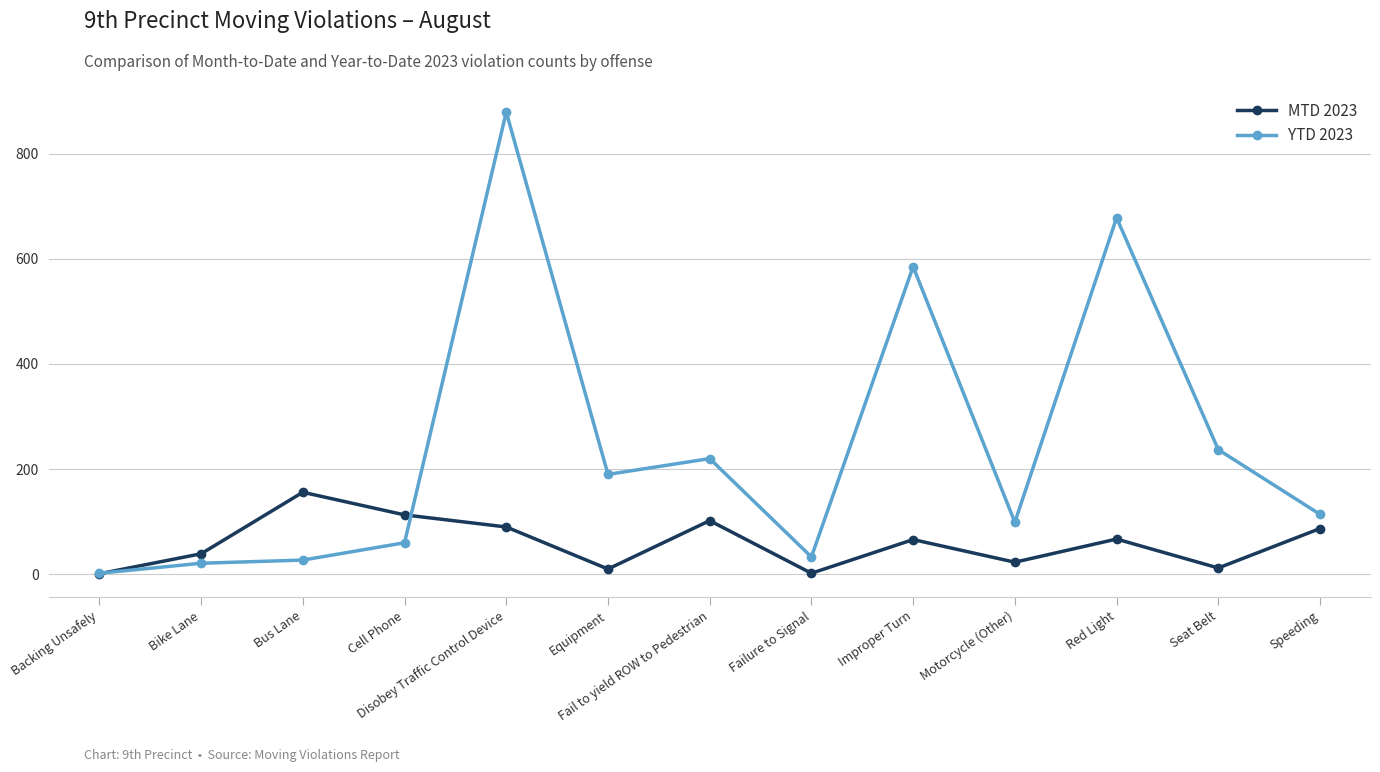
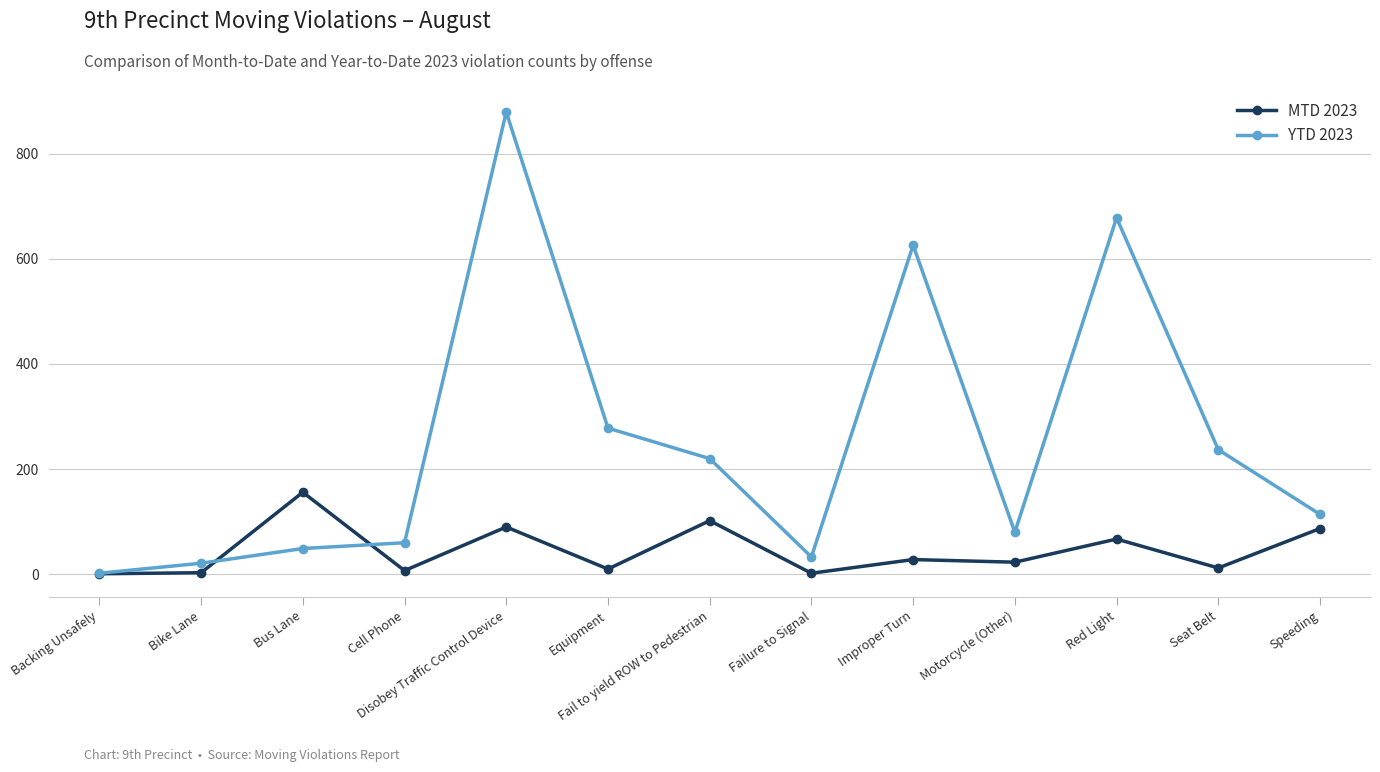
  {
    "MTD 2023": {
-     "Bike Lane": 40,
+     "Bike Lane": 0,
      "Bus Lane": 160,
-     "Cell Phone": 110,
+     "Cell Phone": 10,
      "Disobey Traffic Control Device": 90,
      "Equipment": 10,
      "Fail to yield ROW to Pedestrian": 100,
      "Failure to Signal": 0,
-     "Improper Turn": 70,
+     "Improper Turn": 30,
      "Motorcycle (Other)": 20,
      "Red Light": 70,
      "Seat Belt": 10,
      "Speeding": 90
    },
    "YTD 2023": {
      "Bike Lane": 20,
-     "Bus Lane": 30,
+     "Bus Lane": 50,
      "Cell Phone": 60,
      "Disobey Traffic Control Device": 880,
-     "Equipment": 190,
+     "Equipment": 280,
      "Fail to yield ROW to Pedestrian": 220,
      "Failure to Signal": 30,
-     "Improper Turn": 590,
-     "Motorcycle (Other)": 100,
+     "Improper Turn": 630,
+     "Motorcycle (Other)": 80,
      "Red Light": 680,
      "Seat Belt": 240,
      "Speeding": 110
    }
  }
